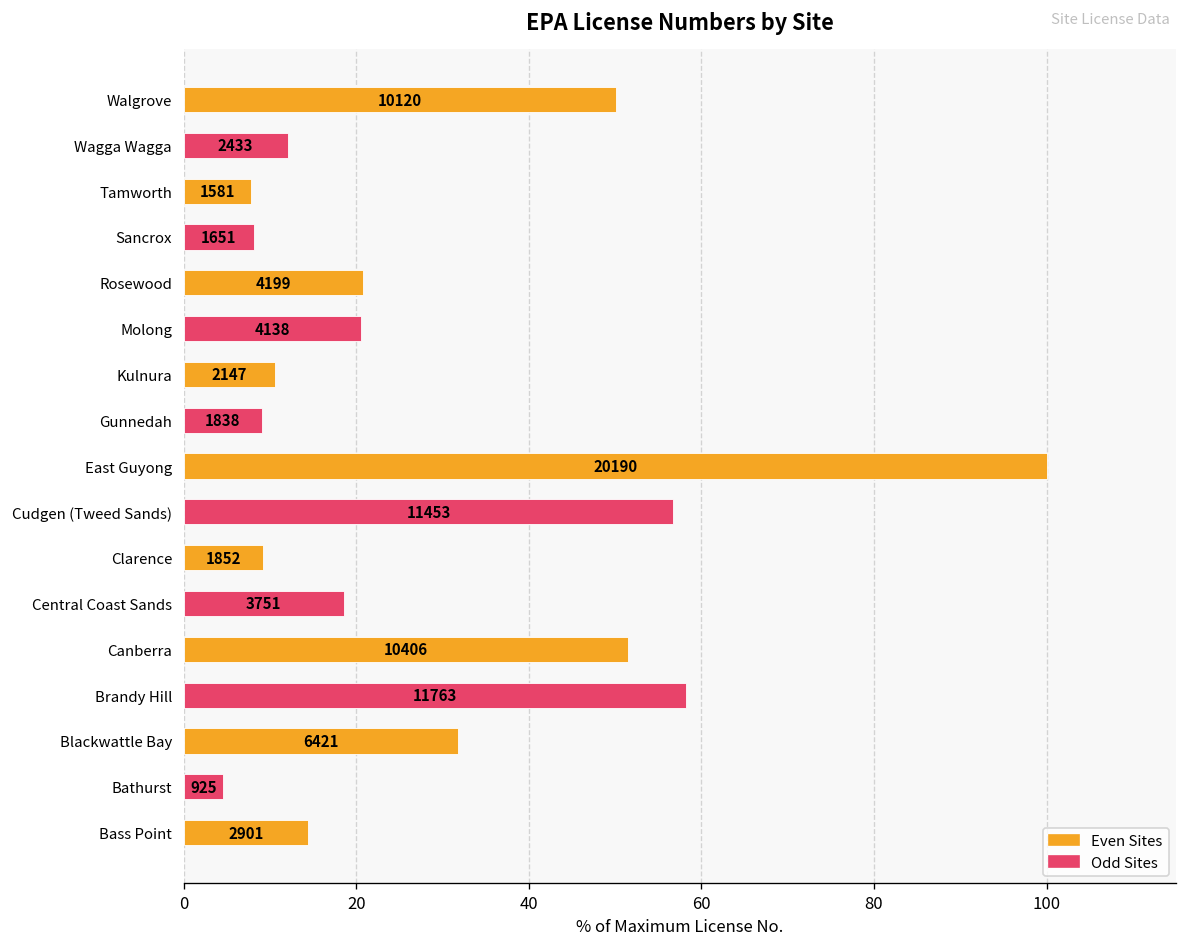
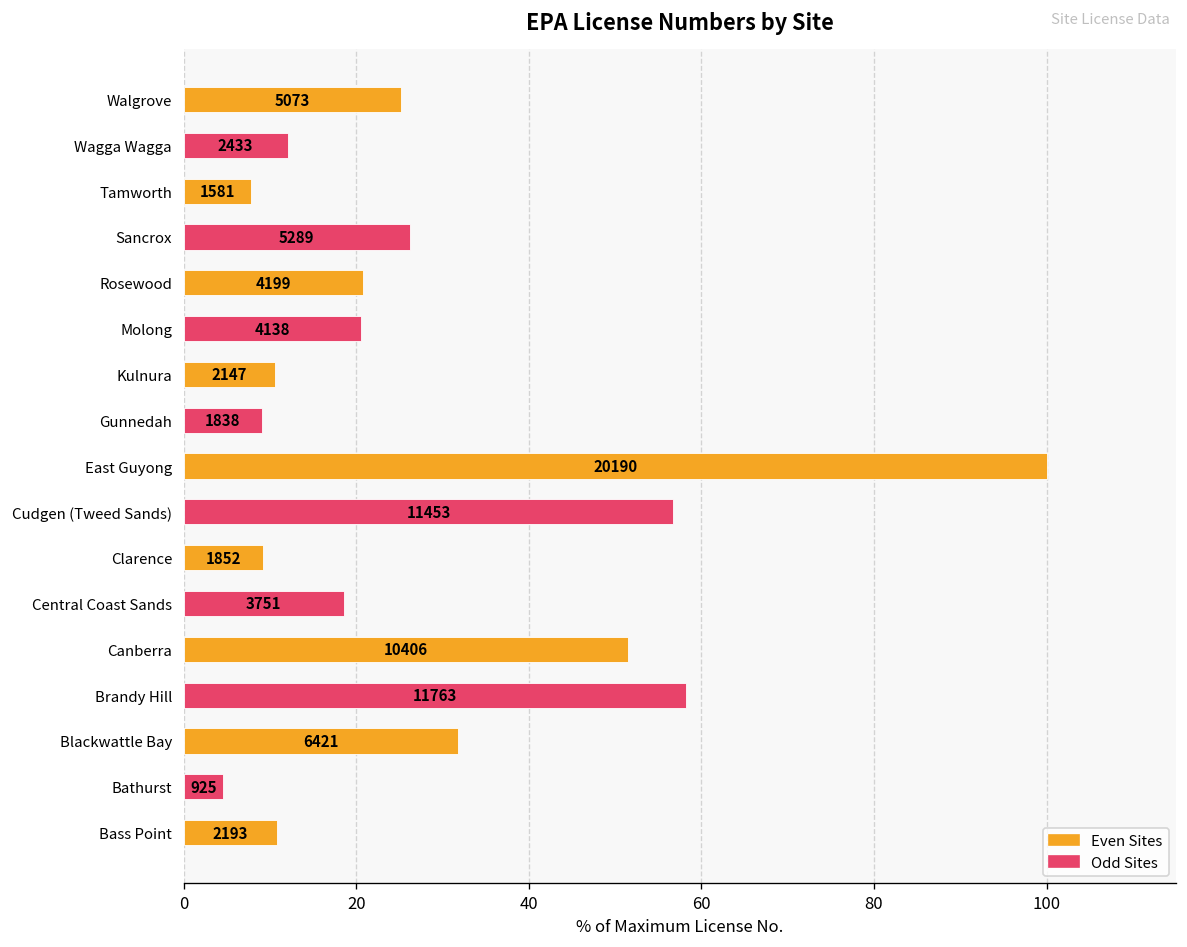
  {
-   "Walgrove": 10120,
-   "Sancrox": 1651,
-   "Bass Point": 2901
+   "Walgrove": 5073,
+   "Sancrox": 5289,
+   "Bass Point": 2193
  }
